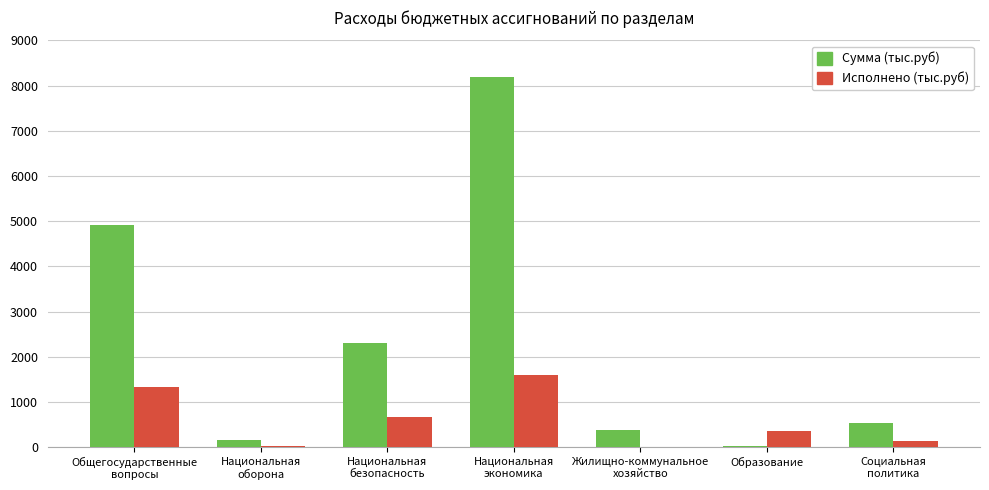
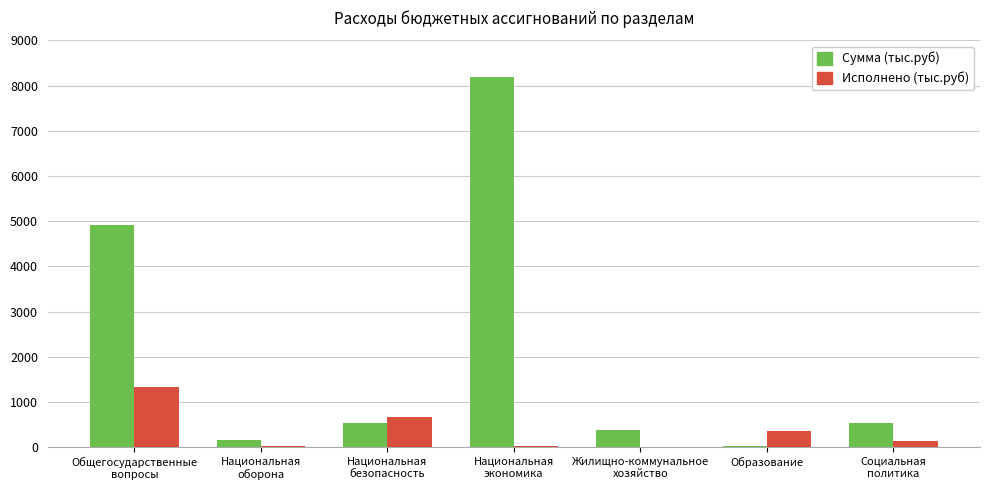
  {
    "Сумма (тыс.руб)": {
      "Общегосударственные вопросы": 4900,
      "Национальная оборона": 200,
-     "Национальная безопасность": 2300,
+     "Национальная безопасность": 500,
      "Национальная экономика": 8200,
      "Жилищно-коммунальное хозяйство": 400,
      "Социальная политика": 500
    },
    "Исполнено (тыс.руб)": {
      "Общегосударственные вопросы": 1300,
      "Национальная безопасность": 700,
-     "Национальная экономика": 1600,
+     "Национальная экономика": 0,
      "Жилищно-коммунальное хозяйство": 0,
      "Образование": 400,
      "Социальная политика": 100
    }
  }
